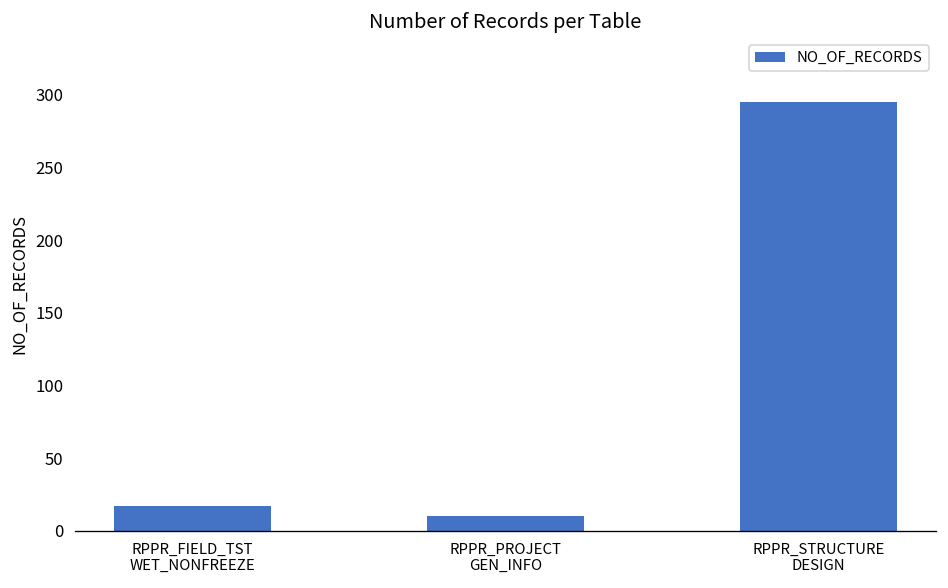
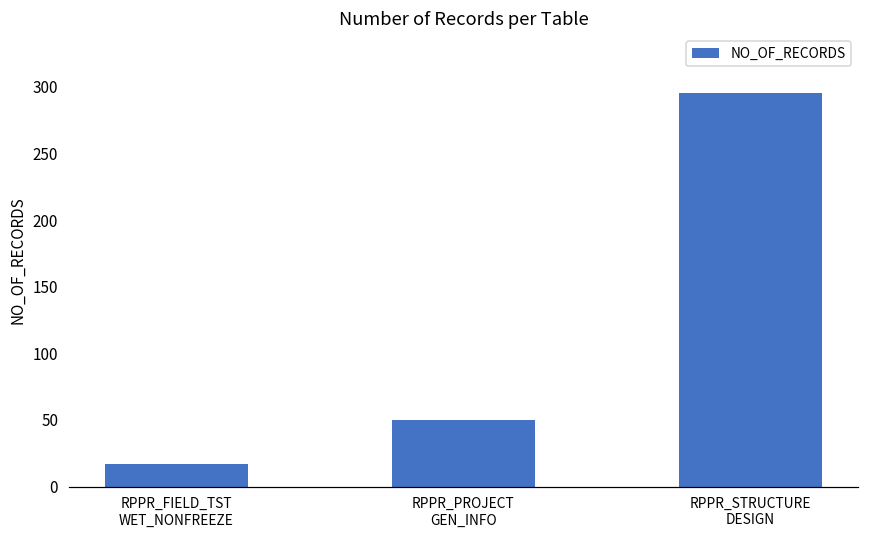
  {
    "RPPR_FIELD_TST WET_NONFREEZE": 17,
-   "RPPR_PROJECT GEN_INFO": 10,
+   "RPPR_PROJECT GEN_INFO": 50,
    "RPPR_STRUCTURE DESIGN": 295
  }
